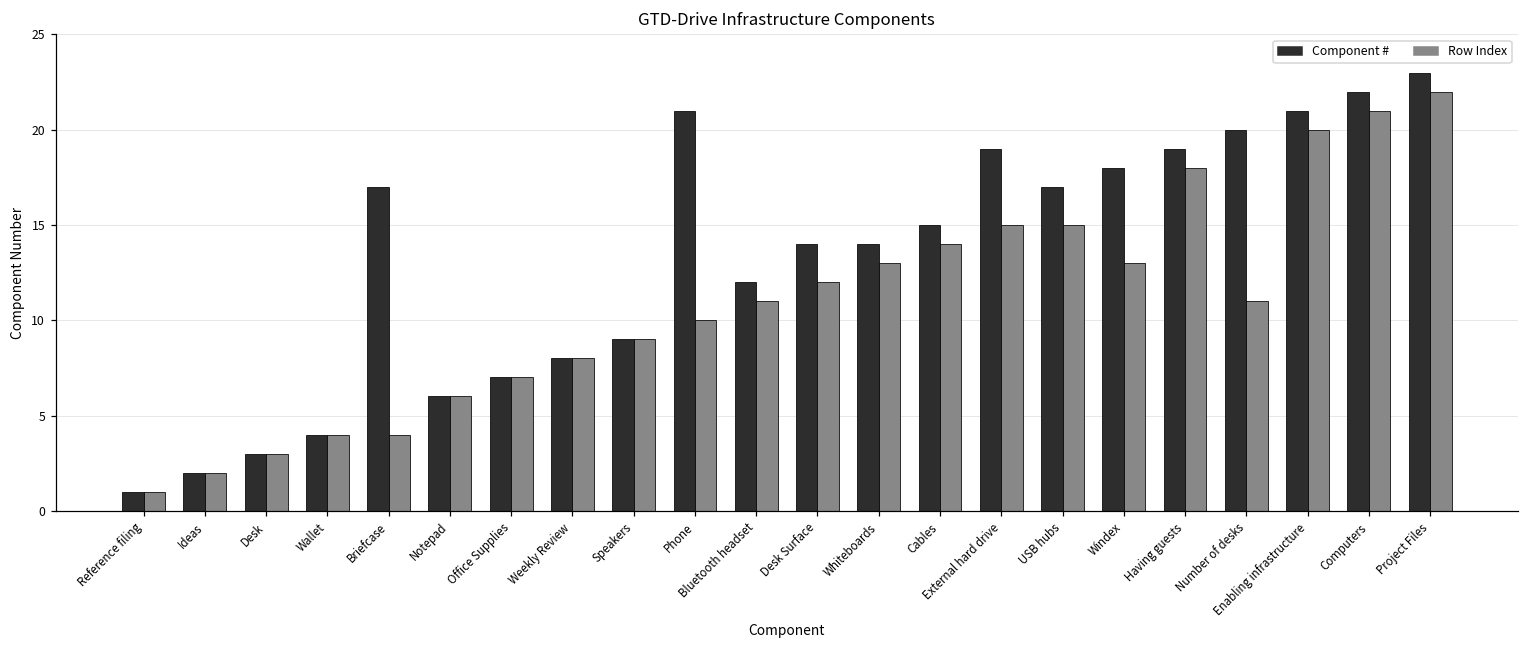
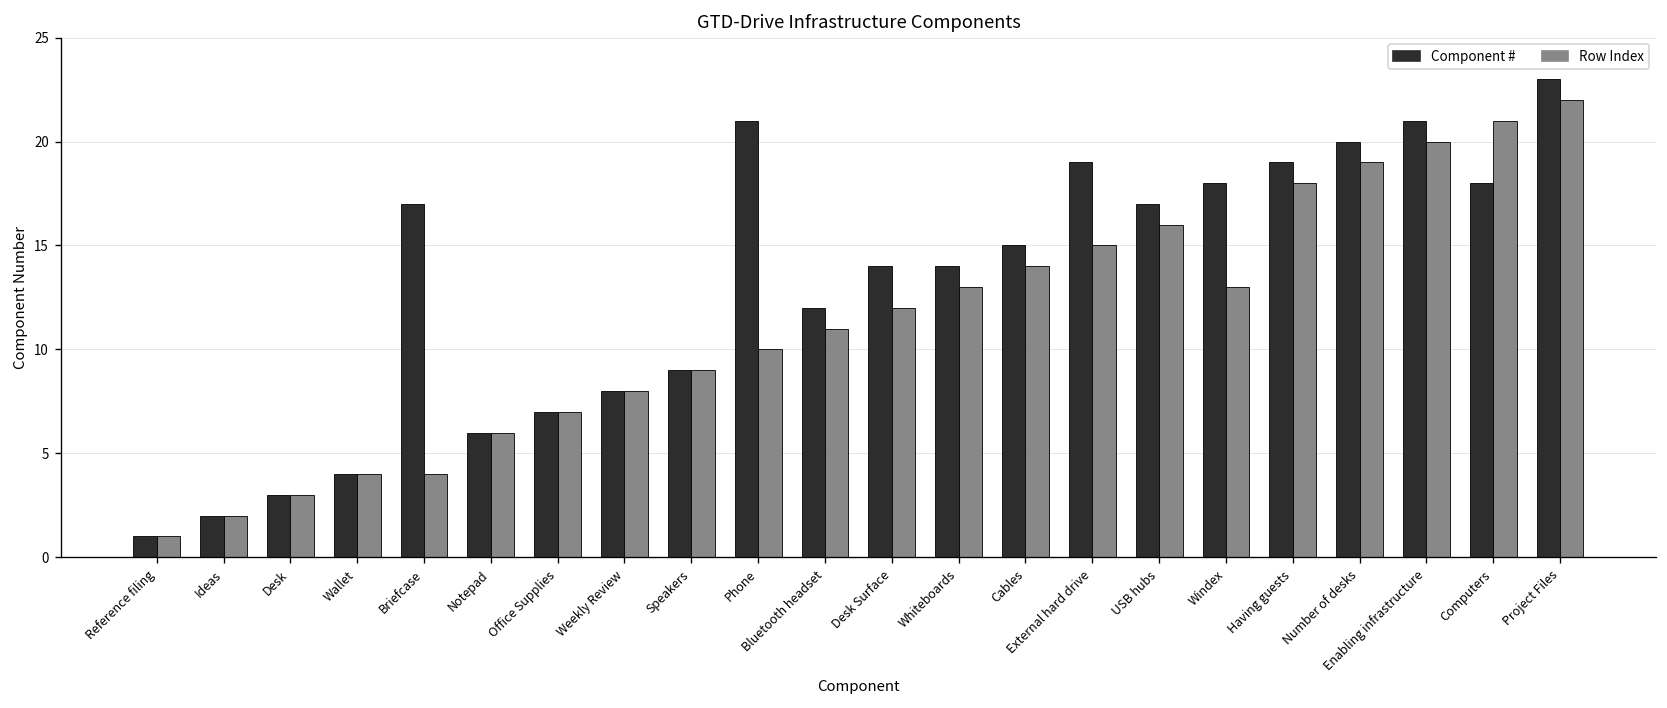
  {
    "Component #": {
      "Reference filing": 1,
      "Ideas": 2,
      "Desk": 3,
      "Wallet": 4,
      "Briefcase": 17,
      "Notepad": 6,
      "Office Supplies": 7,
      "Weekly Review": 8,
      "Speakers": 9,
      "Phone": 21,
      "Bluetooth headset": 12,
      "Desk Surface": 14,
      "Whiteboards": 14,
      "Cables": 15,
      "External hard drive": 19,
      "USB hubs": 17,
      "Windex": 18,
      "Having guests": 19,
      "Number of desks": 20,
      "Enabling infrastructure": 21,
-     "Computers": 22,
+     "Computers": 18,
      "Project Files": 23
    },
    "Row Index": {
      "Reference filing": 1,
      "Ideas": 2,
      "Desk": 3,
      "Wallet": 4,
      "Briefcase": 4,
      "Notepad": 6,
      "Office Supplies": 7,
      "Weekly Review": 8,
      "Speakers": 9,
      "Phone": 10,
      "Bluetooth headset": 11,
      "Desk Surface": 12,
      "Whiteboards": 13,
      "Cables": 14,
      "External hard drive": 15,
-     "USB hubs": 15,
+     "USB hubs": 16,
      "Windex": 13,
      "Having guests": 18,
-     "Number of desks": 11,
+     "Number of desks": 19,
      "Enabling infrastructure": 20,
      "Computers": 21,
      "Project Files": 22
    }
  }
